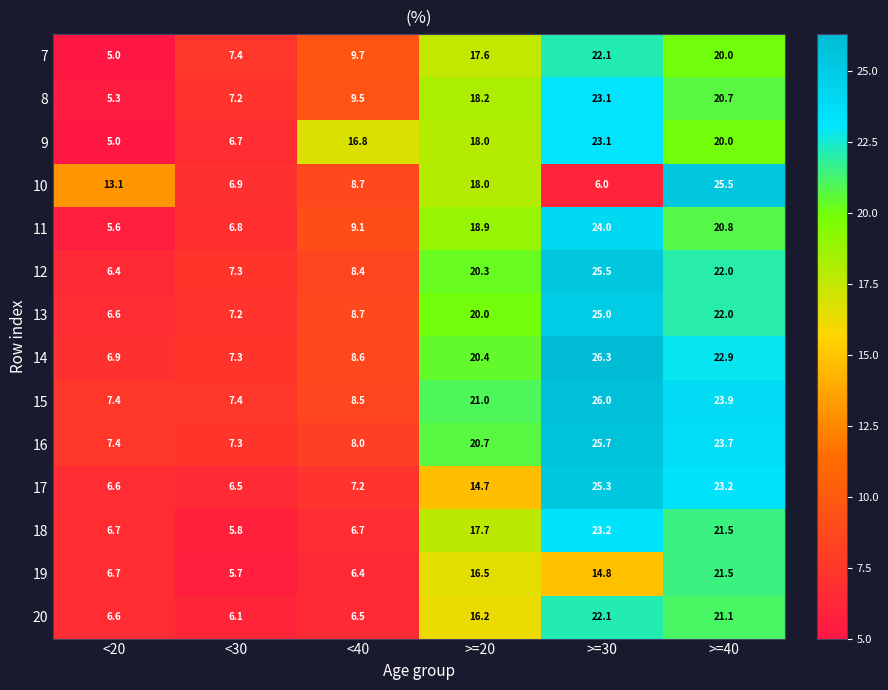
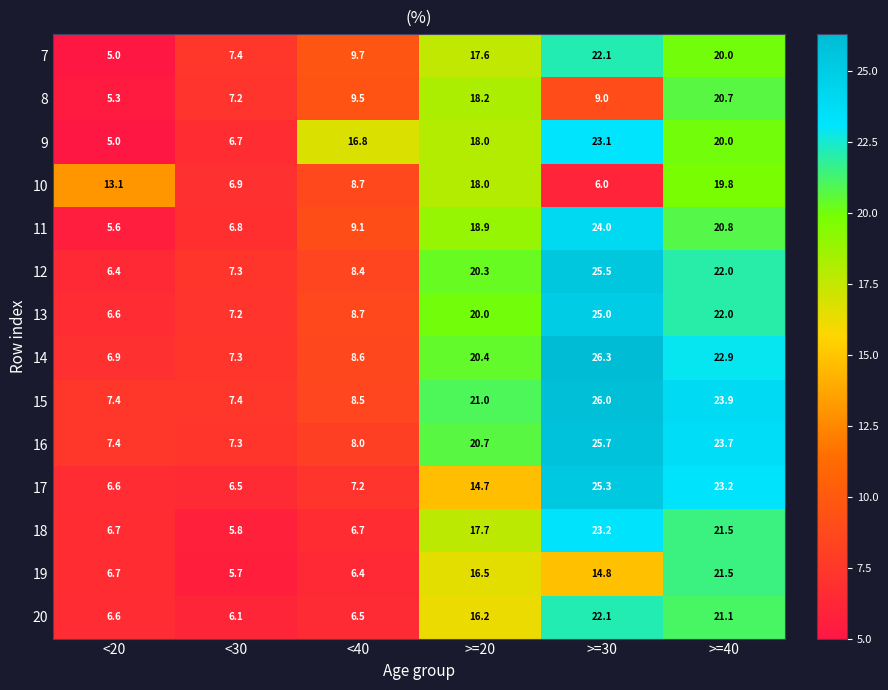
  {
    "7": {
      "<20": 5.0,
      "<30": 7.4,
      "<40": 9.7,
      ">=20": 17.6,
      ">=30": 22.1,
      ">=40": 20.0
    },
    "8": {
      "<20": 5.3,
      "<30": 7.2,
      "<40": 9.5,
      ">=20": 18.2,
-     ">=30": 23.1,
+     ">=30": 9.0,
      ">=40": 20.7
    },
    "9": {
      "<20": 5.0,
      "<30": 6.7,
      "<40": 16.8,
      ">=20": 18.0,
      ">=30": 23.1,
      ">=40": 20.0
    },
    "10": {
      "<20": 13.1,
      "<30": 6.9,
      "<40": 8.7,
      ">=20": 18.0,
      ">=30": 6.0,
-     ">=40": 25.5
+     ">=40": 19.8
    },
    "11": {
      "<20": 5.6,
      "<30": 6.8,
      "<40": 9.1,
      ">=20": 18.9,
      ">=30": 24.0,
      ">=40": 20.8
    },
    "12": {
      "<20": 6.4,
      "<30": 7.3,
      "<40": 8.4,
      ">=20": 20.3,
      ">=30": 25.5,
      ">=40": 22.0
    },
    "13": {
      "<20": 6.6,
      "<30": 7.2,
      "<40": 8.7,
      ">=20": 20.0,
      ">=30": 25.0,
      ">=40": 22.0
    },
    "14": {
      "<20": 6.9,
      "<30": 7.3,
      "<40": 8.6,
      ">=20": 20.4,
      ">=30": 26.3,
      ">=40": 22.9
    },
    "15": {
      "<20": 7.4,
      "<30": 7.4,
      "<40": 8.5,
      ">=20": 21.0,
      ">=30": 26.0,
      ">=40": 23.9
    },
    "16": {
      "<20": 7.4,
      "<30": 7.3,
      "<40": 8.0,
      ">=20": 20.7,
      ">=30": 25.7,
      ">=40": 23.7
    },
    "17": {
      "<20": 6.6,
      "<30": 6.5,
      "<40": 7.2,
      ">=20": 14.7,
      ">=30": 25.3,
      ">=40": 23.2
    },
    "18": {
      "<20": 6.7,
      "<30": 5.8,
      "<40": 6.7,
      ">=20": 17.7,
      ">=30": 23.2,
      ">=40": 21.5
    },
    "19": {
      "<20": 6.7,
      "<30": 5.7,
      "<40": 6.4,
      ">=20": 16.5,
      ">=30": 14.8,
      ">=40": 21.5
    },
    "20": {
      "<20": 6.6,
      "<30": 6.1,
      "<40": 6.5,
      ">=20": 16.2,
      ">=30": 22.1,
      ">=40": 21.1
    }
  }
